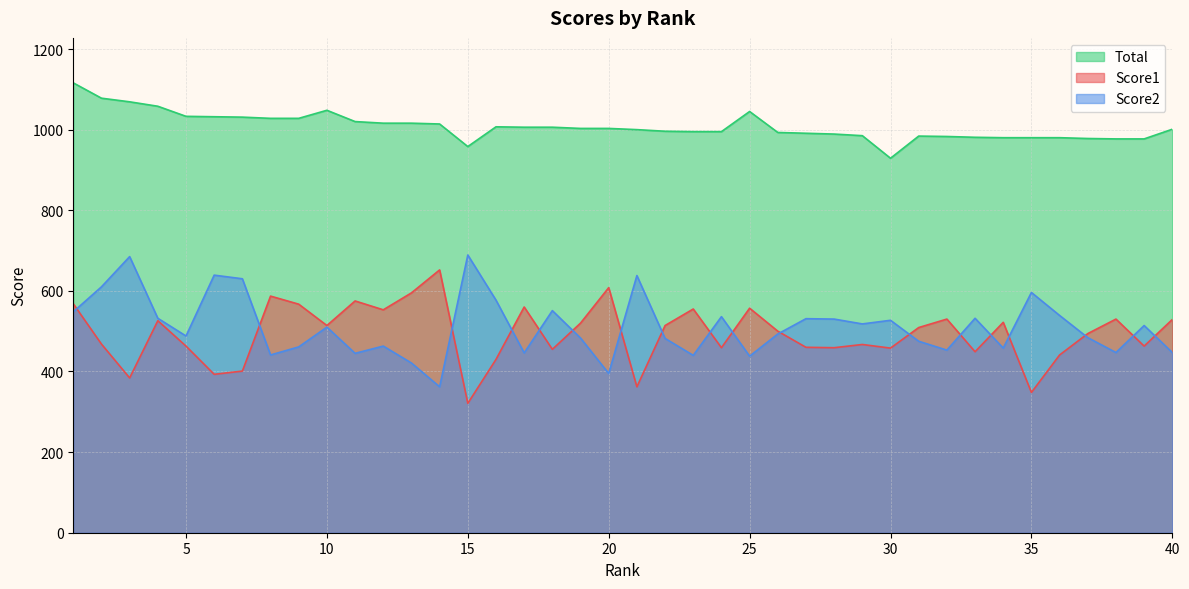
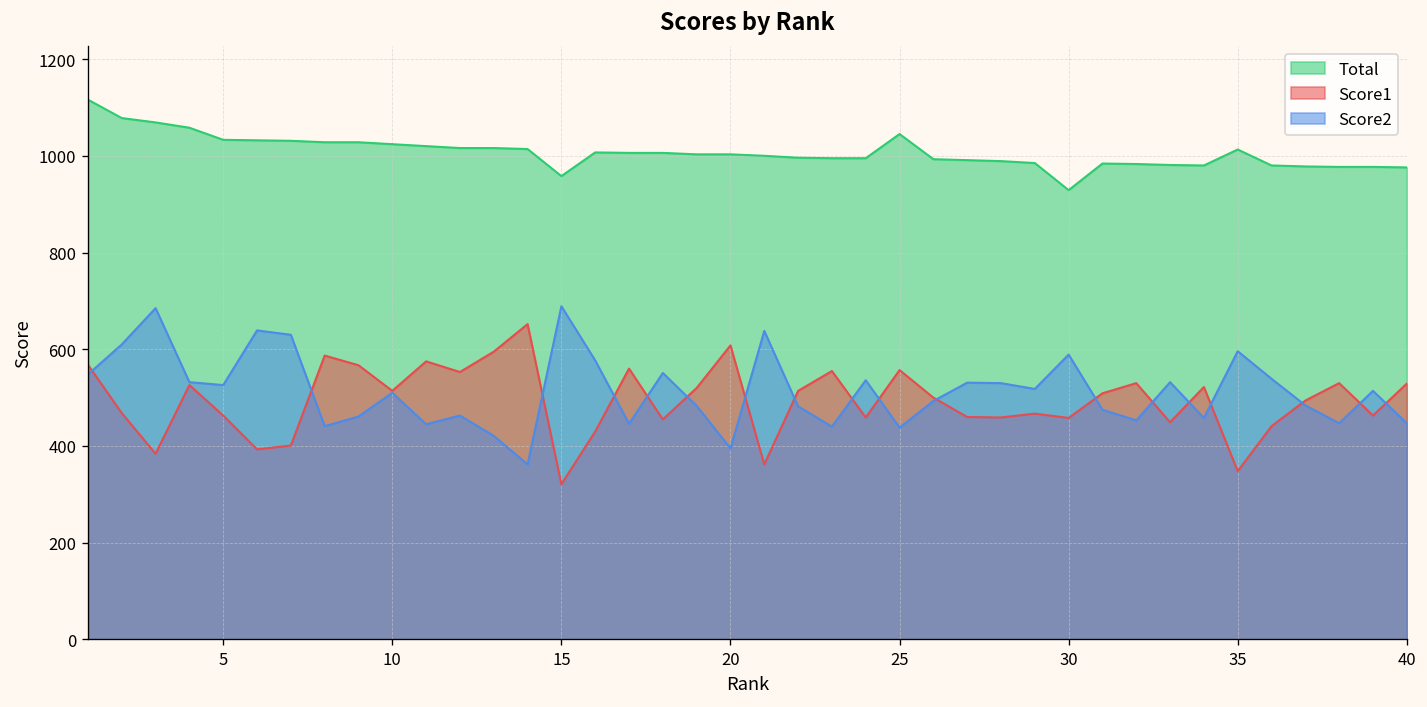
  {
    "Total": {
      "5": 1030,
-     "10": 1050,
+     "10": 1020,
      "15": 960,
      "20": 1000,
      "25": 1050,
      "30": 930,
-     "35": 980,
-     "40": 1000
+     "35": 1010,
+     "40": 980
    },
    "Score1": {
      "5": 460,
      "15": 320,
      "20": 610,
      "25": 560,
      "30": 460,
      "35": 350,
      "40": 530
    },
    "Score2": {
-     "5": 490,
+     "5": 530,
      "15": 690,
      "20": 400,
      "25": 440,
-     "30": 530,
+     "30": 590,
      "35": 600,
      "40": 450
    }
  }
